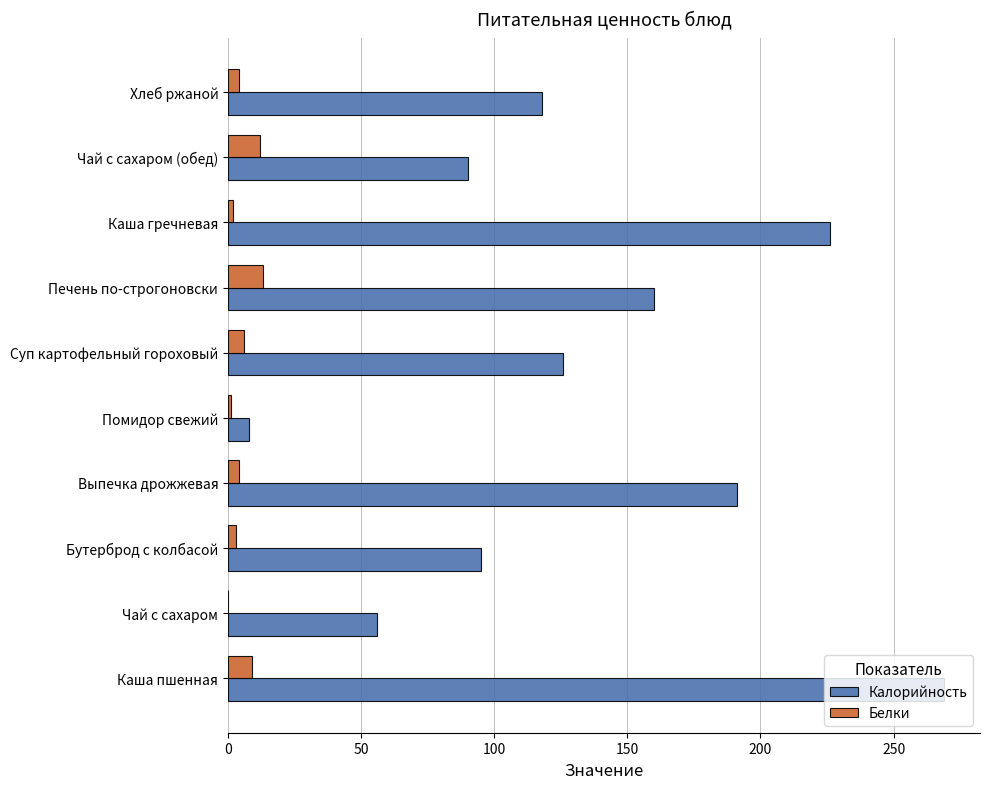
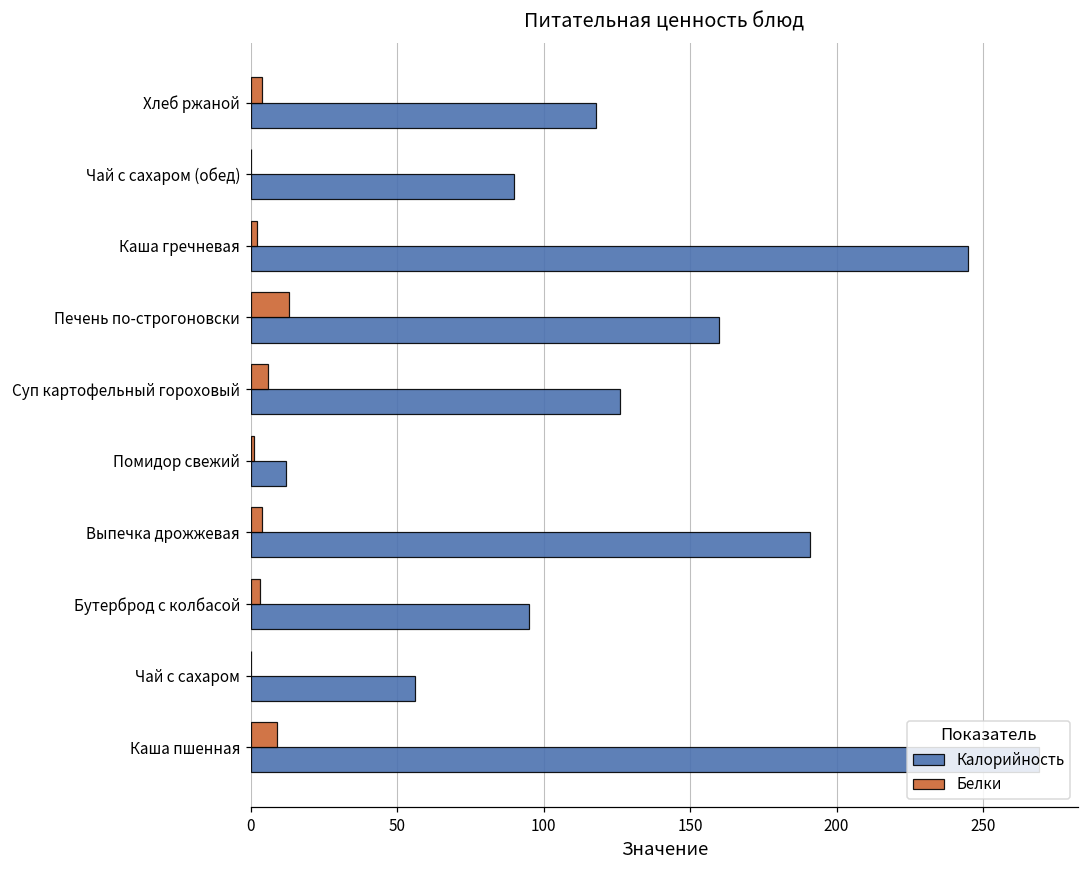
  {
    "Калорийность": {
      "Хлеб ржаной": 118,
      "Чай с сахаром (обед)": 90,
-     "Каша гречневая": 226,
+     "Каша гречневая": 245,
      "Печень по-строгоновски": 160,
      "Суп картофельный гороховый": 126,
-     "Помидор свежий": 8,
+     "Помидор свежий": 12,
      "Выпечка дрожжевая": 191,
      "Бутерброд с колбасой": 95,
      "Чай с сахаром": 56
    },
    "Белки": {
      "Хлеб ржаной": 4,
-     "Чай с сахаром (обед)": 12,
+     "Чай с сахаром (обед)": 0,
      "Каша гречневая": 2,
      "Печень по-строгоновски": 13,
      "Суп картофельный гороховый": 6,
      "Помидор свежий": 1,
      "Выпечка дрожжевая": 4,
      "Бутерброд с колбасой": 3,
      "Чай с сахаром": 0,
      "Каша пшенная": 9
    }
  }
